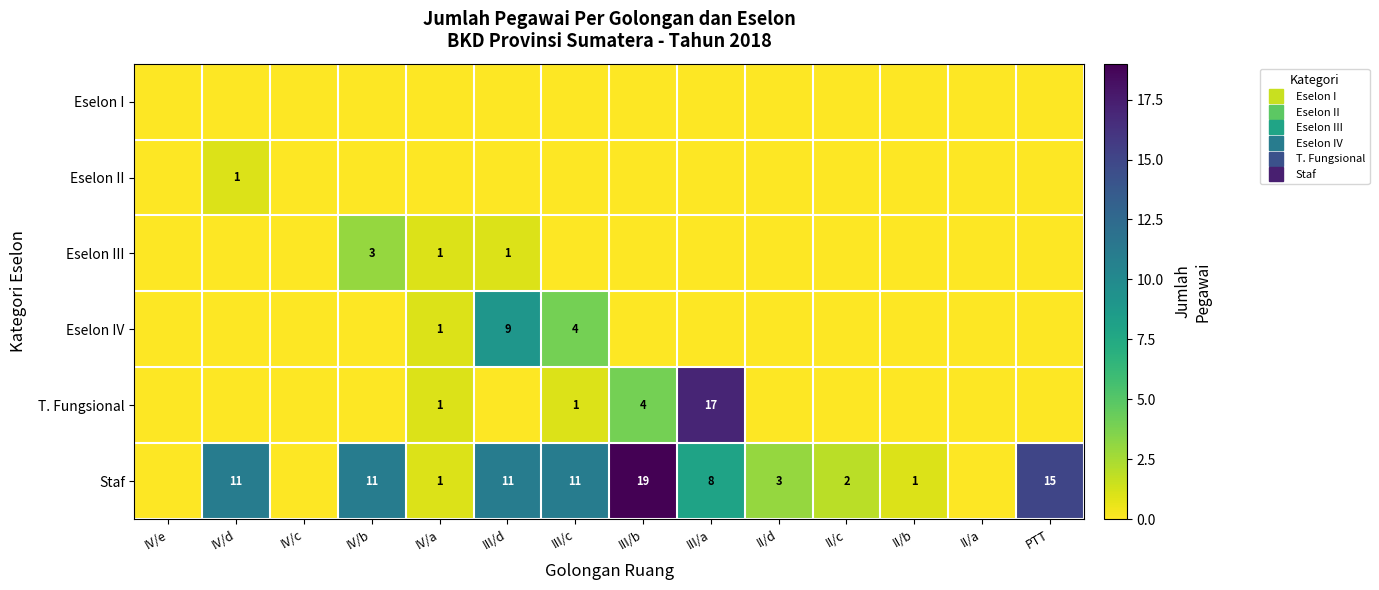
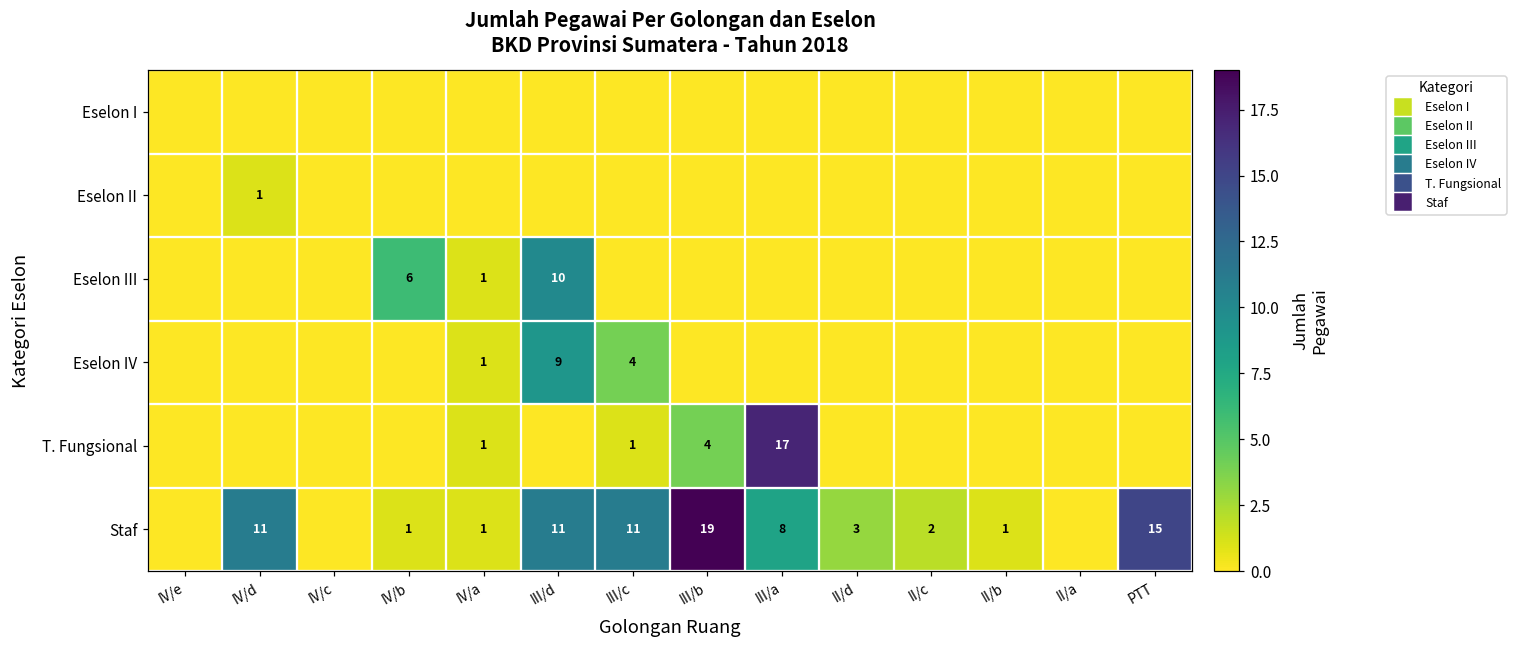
  {
    "Eselon II": {
      "IV/d": 1
    },
    "Eselon III": {
-     "IV/b": 3,
+     "IV/b": 6,
      "IV/a": 1,
-     "III/d": 1
+     "III/d": 10
    },
    "Eselon IV": {
      "IV/a": 1,
      "III/d": 9,
      "III/c": 4
    },
    "T. Fungsional": {
      "IV/a": 1,
      "III/c": 1,
      "III/b": 4,
      "III/a": 17
    },
    "Staf": {
      "IV/d": 11,
-     "IV/b": 11,
+     "IV/b": 1,
      "IV/a": 1,
      "III/d": 11,
      "III/c": 11,
      "III/b": 19,
      "III/a": 8,
      "II/d": 3,
      "II/c": 2,
      "II/b": 1,
      "PTT": 15
    }
  }
